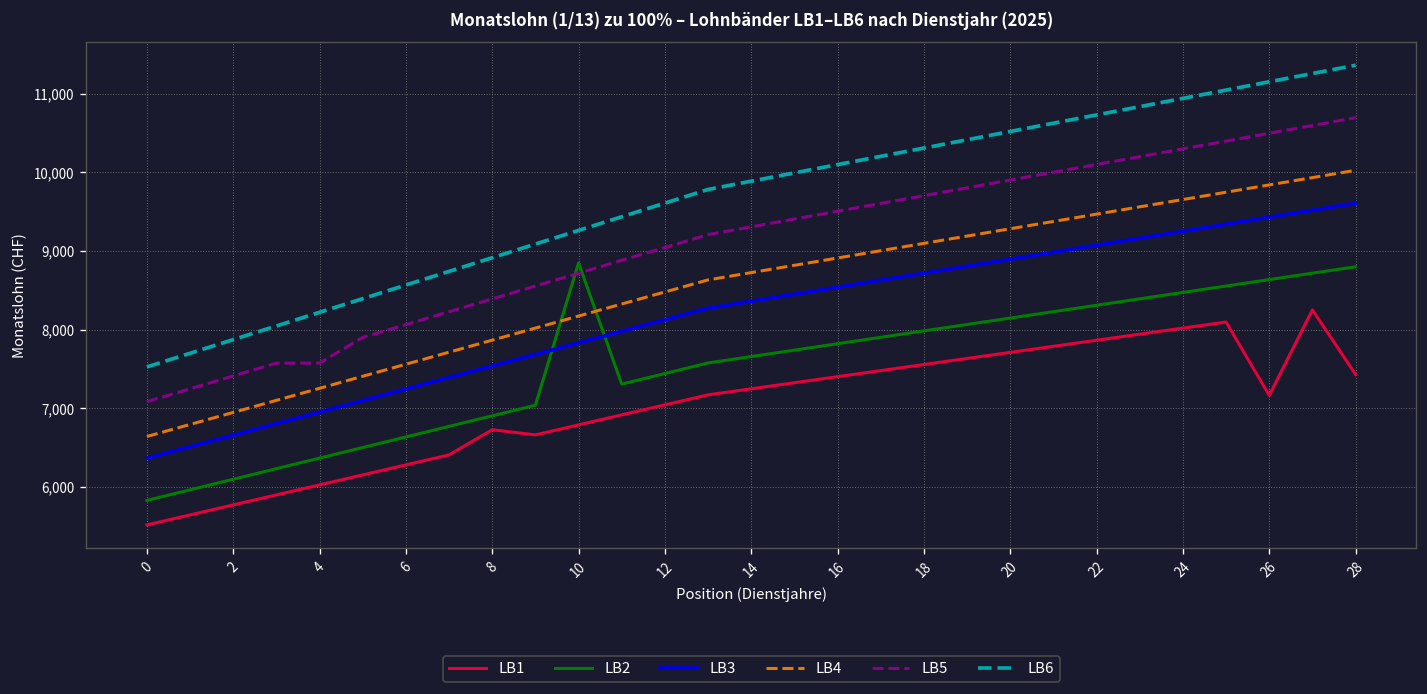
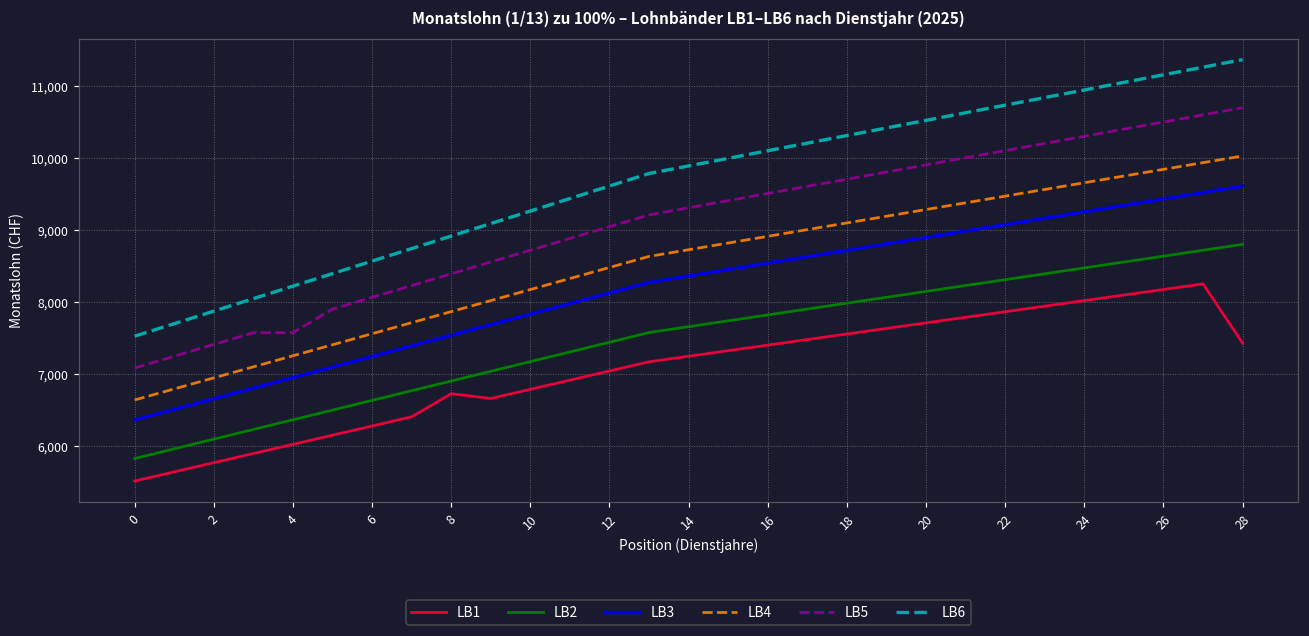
  {
    "LB1": {
      "0": "5,500",
      "2": "5,800",
      "4": "6,000",
      "6": "6,300",
      "8": "6,700",
      "10": "6,800",
      "12": "7,000",
      "14": "7,200",
      "16": "7,400",
      "18": "7,600",
      "20": "7,700",
      "22": "7,900",
      "24": "8,000",
-     "26": "7,200",
+     "26": "8,200",
      "28": "7,400"
    },
    "LB2": {
      "0": "5,800",
      "2": "6,100",
      "4": "6,400",
      "6": "6,600",
      "8": "6,900",
-     "10": "8,800",
+     "10": "7,200",
      "12": "7,400",
      "14": "7,700",
      "16": "7,800",
      "18": "8,000",
      "20": "8,100",
      "22": "8,300",
      "24": "8,500",
      "26": "8,600",
      "28": "8,800"
    },
    "LB3": {
      "0": "6,400",
      "2": "6,700",
      "4": "6,900",
      "6": "7,200",
      "8": "7,500",
      "10": "7,800",
      "12": "8,100",
      "14": "8,400",
      "16": "8,500",
      "18": "8,700",
      "20": "8,900",
      "22": "9,100",
      "24": "9,200",
      "26": "9,400",
      "28": "9,600"
    },
    "LB4": {
      "0": "6,600",
      "2": "6,900",
      "4": "7,300",
      "6": "7,600",
      "8": "7,900",
      "10": "8,200",
      "12": "8,500",
      "14": "8,700",
      "16": "8,900",
      "18": "9,100",
      "20": "9,300",
      "22": "9,500",
      "24": "9,700",
      "26": "9,800",
      "28": "10,000"
    },
    "LB5": {
      "0": "7,100",
      "2": "7,400",
      "4": "7,600",
      "6": "8,100",
      "8": "8,400",
      "10": "8,700",
      "12": "9,000",
      "14": "9,300",
      "16": "9,500",
      "18": "9,700",
      "20": "9,900",
      "22": "10,100",
      "24": "10,300",
      "26": "10,500",
      "28": "10,700"
    },
    "LB6": {
      "0": "7,500",
      "2": "7,900",
      "4": "8,200",
      "6": "8,600",
      "8": "8,900",
      "10": "9,300",
      "12": "9,600",
      "14": "9,900",
      "16": "10,100",
      "18": "10,300",
      "20": "10,500",
      "22": "10,700",
      "24": "10,900",
      "26": "11,200",
      "28": "11,400"
    }
  }
